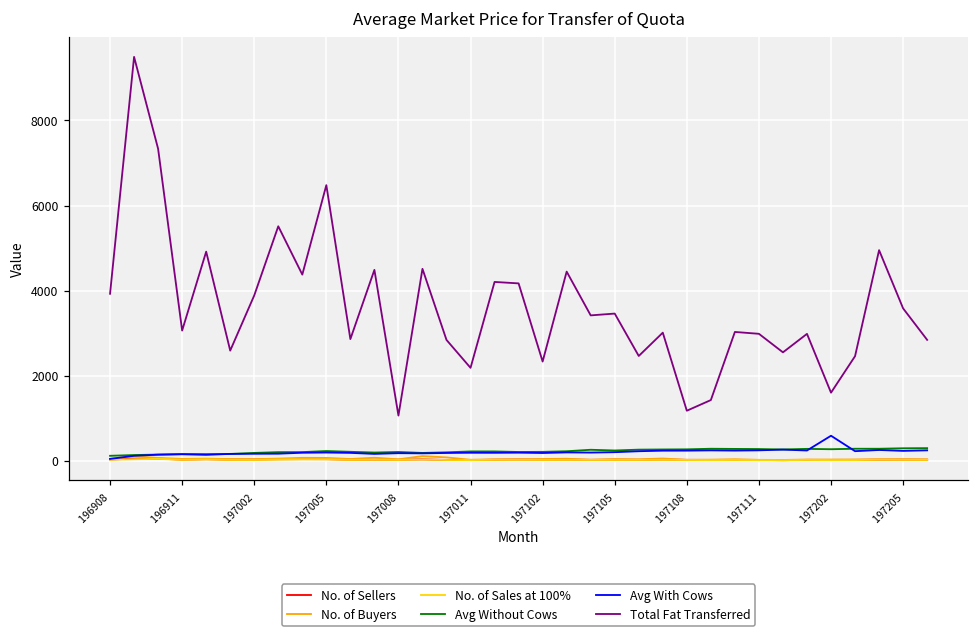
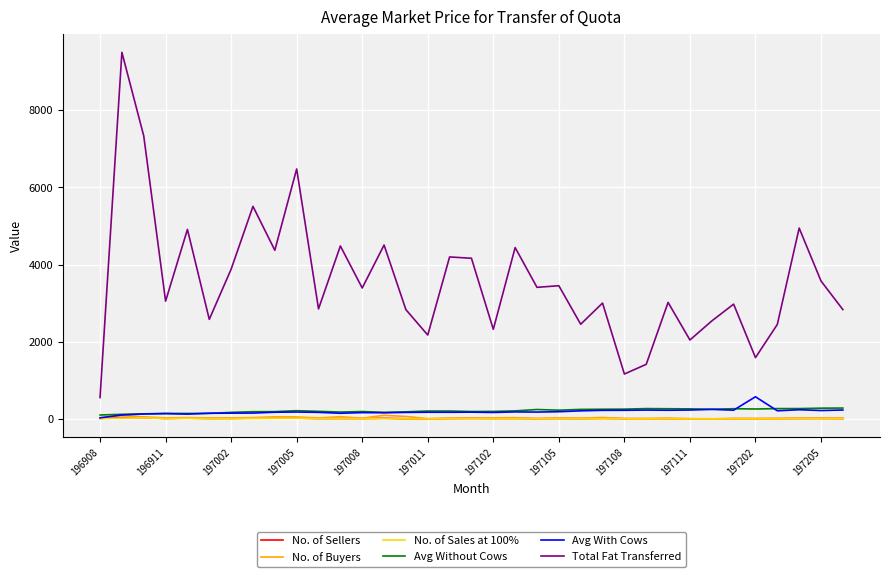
  {
    "Avg Without Cows": {
      "196908": 100,
      "197202": 300
    },
    "Avg With Cows": {
      "197202": 600
    },
    "Total Fat Transferred": {
-     "196908": 3900,
+     "196908": 600,
      "196911": 3100,
      "197002": 3900,
      "197005": 6500,
-     "197008": 1100,
+     "197008": 3400,
      "197011": 2200,
      "197102": 2300,
      "197105": 3500,
      "197108": 1200,
-     "197111": 3000,
+     "197111": 2100,
      "197202": 1600,
      "197205": 3600
    }
  }
